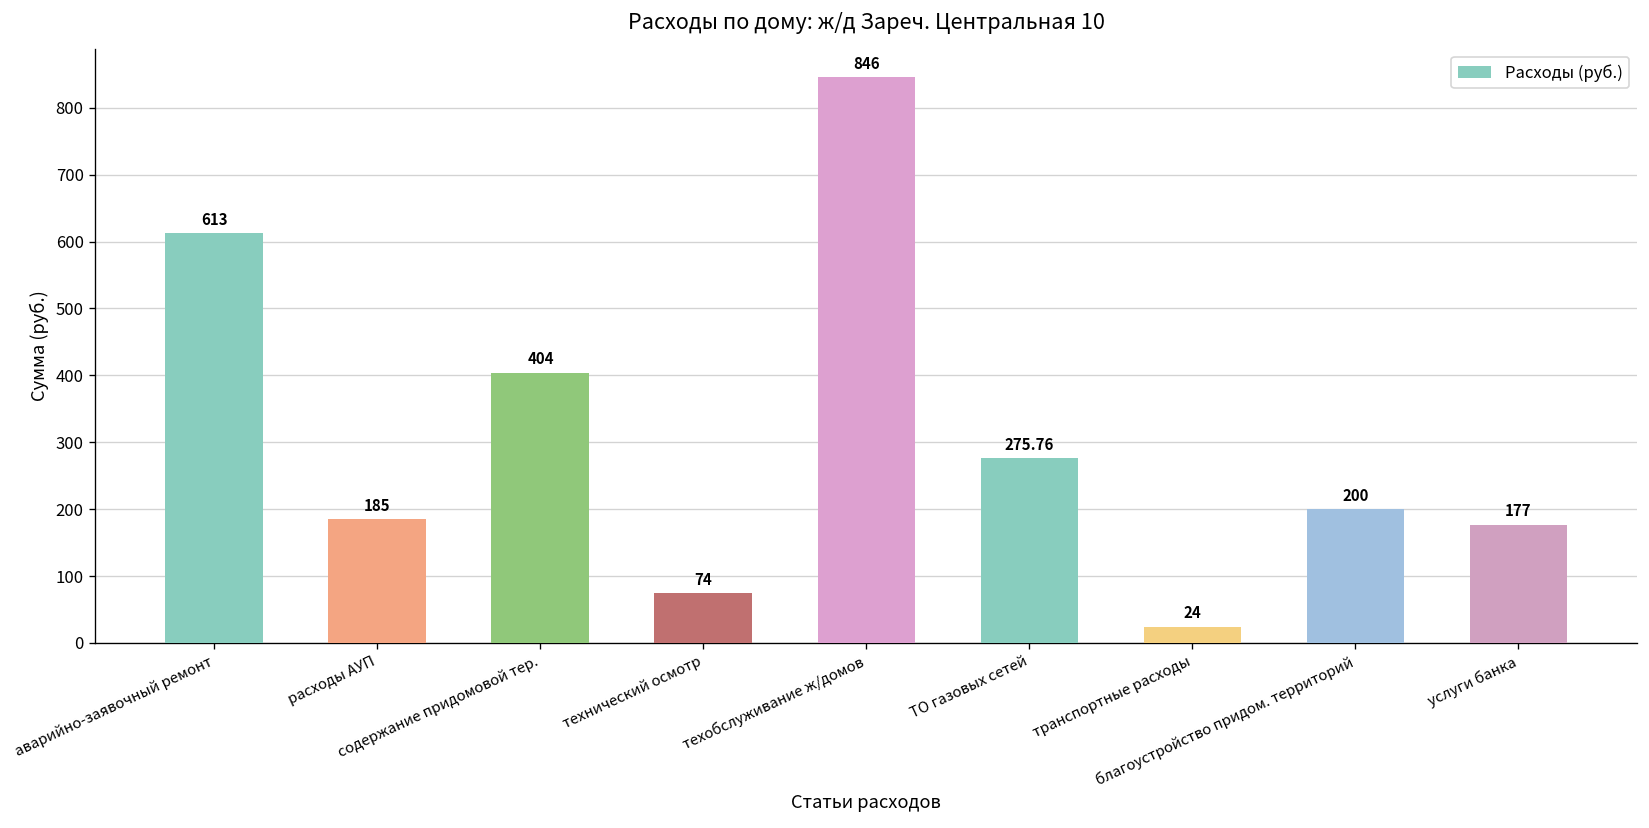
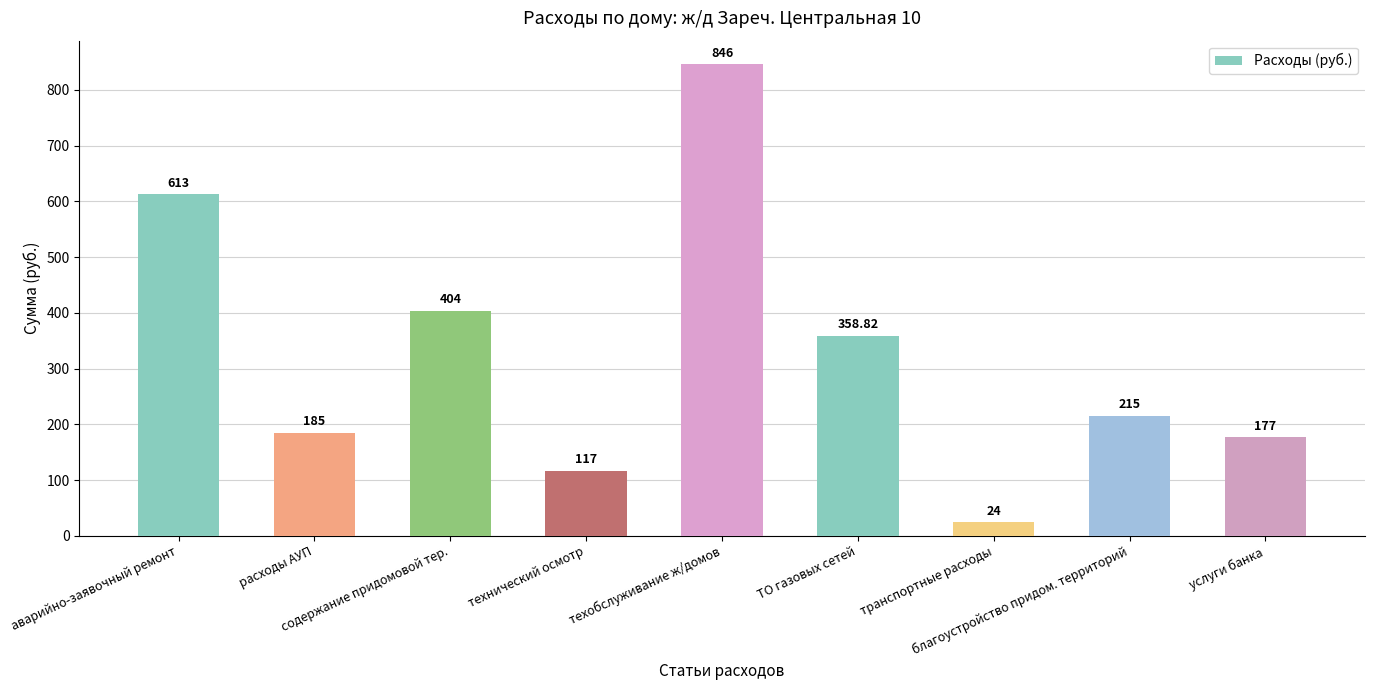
  {
    "аварийно-заявочный ремонт": 613,
    "расходы АУП": 185,
    "содержание придомовой тер.": 404,
-   "технический осмотр": 74,
+   "технический осмотр": 117,
    "техобслуживание ж/домов": 846,
-   "ТО газовых сетей": 275.76,
+   "ТО газовых сетей": 358.82,
    "транспортные расходы": 24,
-   "благоустройство придом. территорий": 200,
+   "благоустройство придом. территорий": 215,
    "услуги банка": 177
  }
